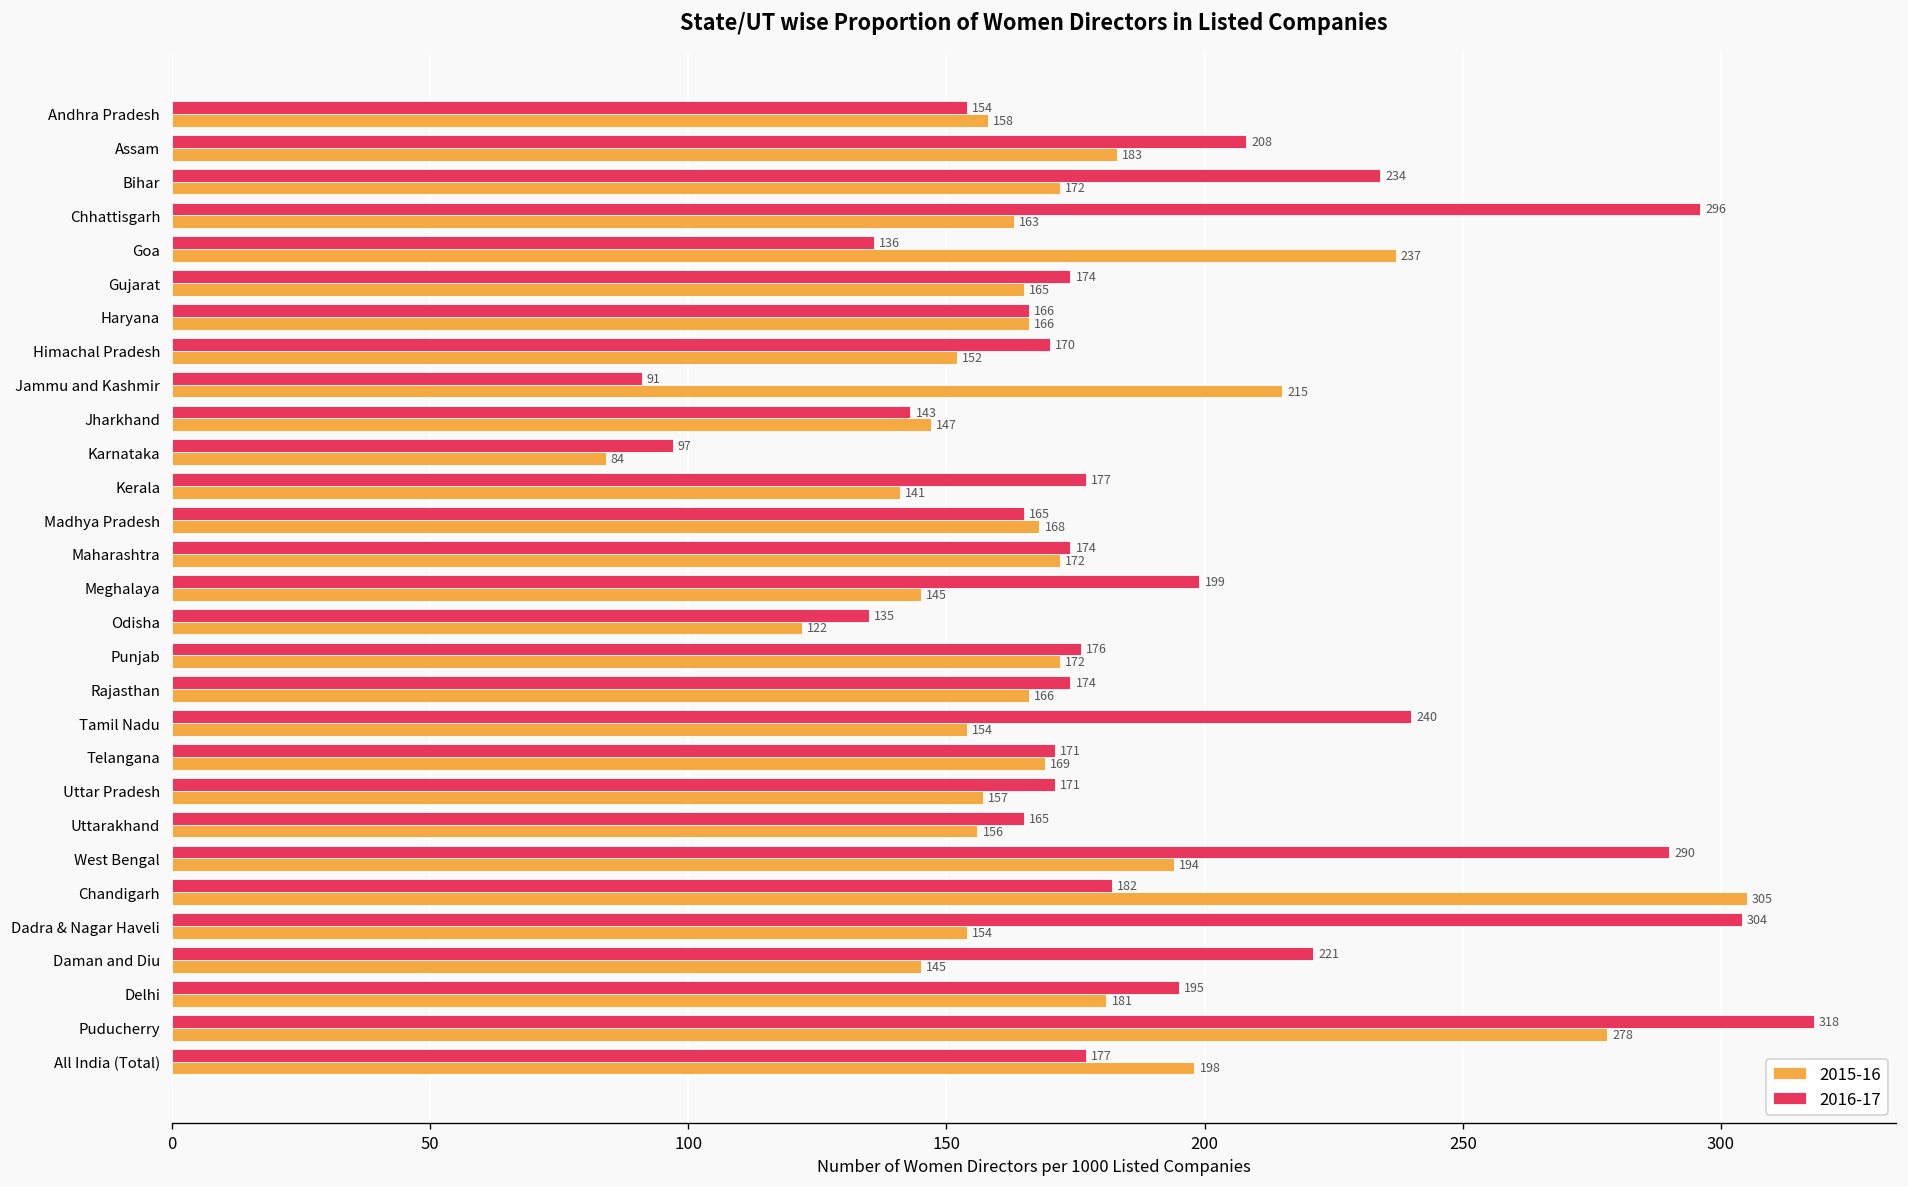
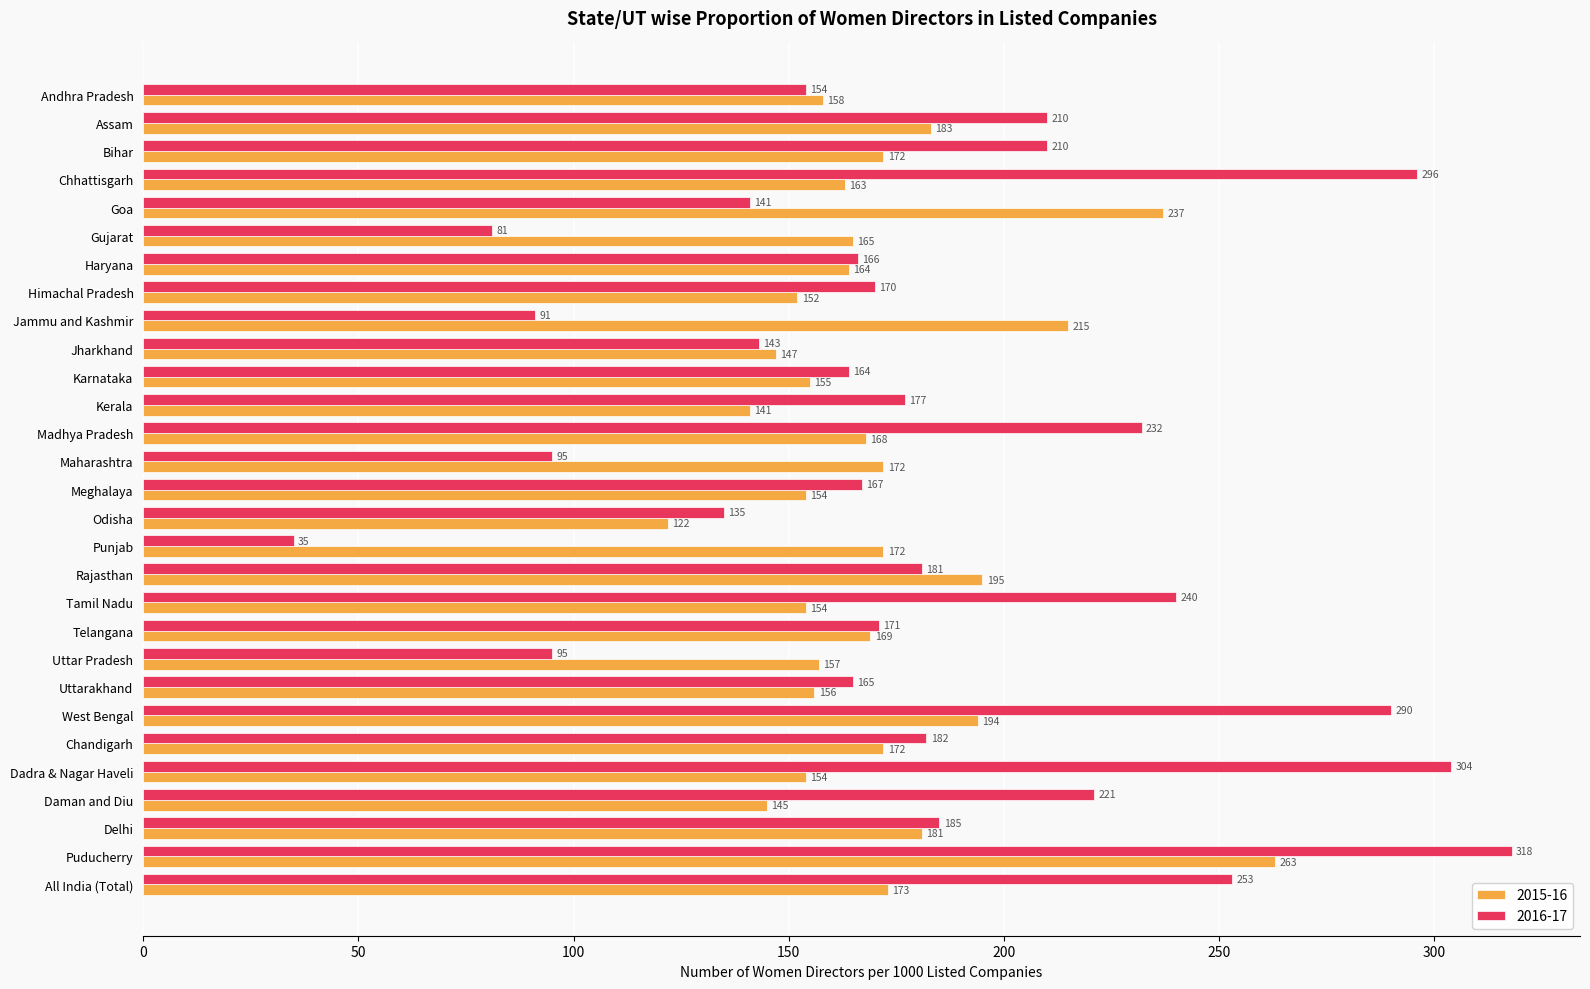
  {
    "2015-16": {
      "Andhra Pradesh": 158,
      "Assam": 183,
      "Bihar": 172,
      "Chhattisgarh": 163,
      "Goa": 237,
      "Gujarat": 165,
-     "Haryana": 166,
+     "Haryana": 164,
      "Himachal Pradesh": 152,
      "Jammu and Kashmir": 215,
      "Jharkhand": 147,
-     "Karnataka": 84,
+     "Karnataka": 155,
      "Kerala": 141,
      "Madhya Pradesh": 168,
      "Maharashtra": 172,
-     "Meghalaya": 145,
+     "Meghalaya": 154,
      "Odisha": 122,
      "Punjab": 172,
-     "Rajasthan": 166,
+     "Rajasthan": 195,
      "Tamil Nadu": 154,
      "Telangana": 169,
      "Uttar Pradesh": 157,
      "Uttarakhand": 156,
      "West Bengal": 194,
-     "Chandigarh": 305,
+     "Chandigarh": 172,
      "Dadra & Nagar Haveli": 154,
      "Daman and Diu": 145,
      "Delhi": 181,
-     "Puducherry": 278,
-     "All India (Total)": 198
+     "Puducherry": 263,
+     "All India (Total)": 173
    },
    "2016-17": {
      "Andhra Pradesh": 154,
-     "Assam": 208,
-     "Bihar": 234,
+     "Assam": 210,
+     "Bihar": 210,
      "Chhattisgarh": 296,
-     "Goa": 136,
-     "Gujarat": 174,
+     "Goa": 141,
+     "Gujarat": 81,
      "Haryana": 166,
      "Himachal Pradesh": 170,
      "Jammu and Kashmir": 91,
      "Jharkhand": 143,
-     "Karnataka": 97,
+     "Karnataka": 164,
      "Kerala": 177,
-     "Madhya Pradesh": 165,
-     "Maharashtra": 174,
-     "Meghalaya": 199,
+     "Madhya Pradesh": 232,
+     "Maharashtra": 95,
+     "Meghalaya": 167,
      "Odisha": 135,
-     "Punjab": 176,
-     "Rajasthan": 174,
+     "Punjab": 35,
+     "Rajasthan": 181,
      "Tamil Nadu": 240,
      "Telangana": 171,
-     "Uttar Pradesh": 171,
+     "Uttar Pradesh": 95,
      "Uttarakhand": 165,
      "West Bengal": 290,
      "Chandigarh": 182,
      "Dadra & Nagar Haveli": 304,
      "Daman and Diu": 221,
-     "Delhi": 195,
+     "Delhi": 185,
      "Puducherry": 318,
-     "All India (Total)": 177
+     "All India (Total)": 253
    }
  }
